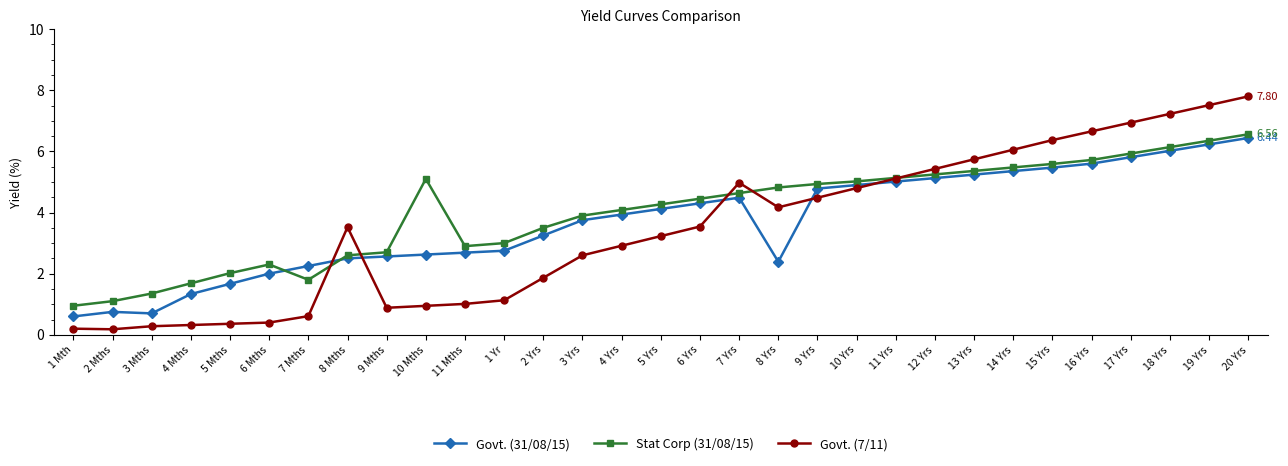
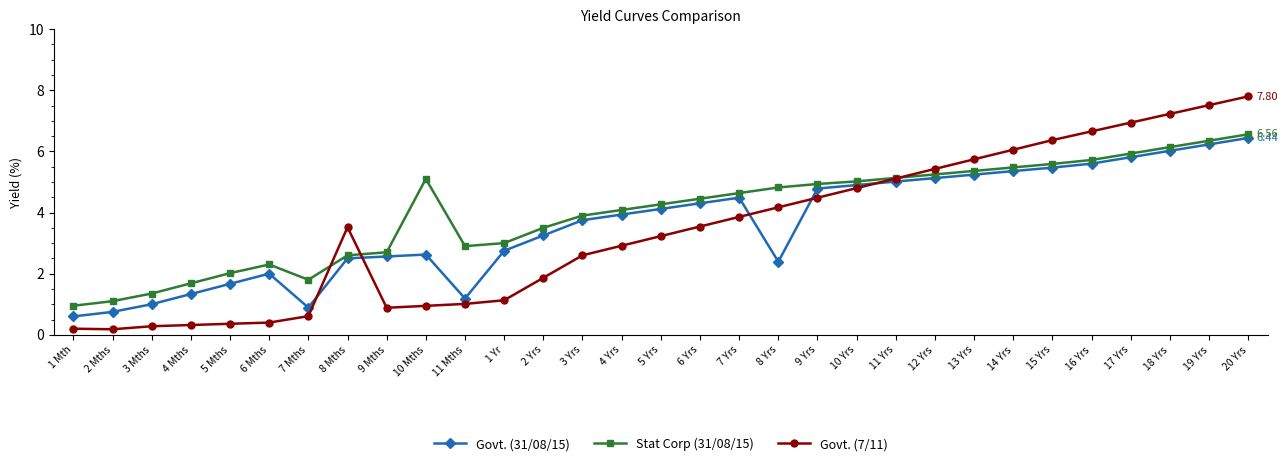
  {
    "Govt. (31/08/15)": {
      "1 Mth": 0.6,
      "2 Mths": 0.8,
-     "3 Mths": 0.7,
+     "3 Mths": 1.0,
      "4 Mths": 1.3,
      "5 Mths": 1.7,
      "6 Mths": 2.0,
-     "7 Mths": 2.3,
+     "7 Mths": 0.9,
      "8 Mths": 2.5,
      "9 Mths": 2.6,
      "10 Mths": 2.6,
-     "11 Mths": 2.7,
+     "11 Mths": 1.2,
      "1 Yr": 2.8,
      "2 Yrs": 3.3,
      "3 Yrs": 3.8,
      "4 Yrs": 3.9,
      "5 Yrs": 4.1,
      "6 Yrs": 4.3,
      "7 Yrs": 4.5,
      "8 Yrs": 2.4,
      "9 Yrs": 4.8,
      "10 Yrs": 4.9,
      "11 Yrs": 5.0,
      "12 Yrs": 5.1,
      "13 Yrs": 5.2,
      "14 Yrs": 5.4,
      "15 Yrs": 5.5,
      "16 Yrs": 5.6,
      "17 Yrs": 5.8,
      "18 Yrs": 6.0,
      "19 Yrs": 6.2
    },
    "Stat Corp (31/08/15)": {
      "1 Mth": 1.0,
      "2 Mths": 1.1,
      "3 Mths": 1.4,
      "4 Mths": 1.7,
      "5 Mths": 2.0,
      "6 Mths": 2.3,
      "7 Mths": 1.8,
      "8 Mths": 2.6,
      "9 Mths": 2.7,
      "10 Mths": 5.1,
      "11 Mths": 2.9,
      "1 Yr": 3.0,
      "2 Yrs": 3.5,
      "3 Yrs": 3.9,
      "4 Yrs": 4.1,
      "5 Yrs": 4.3,
      "6 Yrs": 4.5,
      "7 Yrs": 4.6,
      "8 Yrs": 4.8,
      "9 Yrs": 4.9,
      "10 Yrs": 5.0,
      "12 Yrs": 5.2,
      "13 Yrs": 5.4,
      "14 Yrs": 5.5,
      "15 Yrs": 5.6,
      "16 Yrs": 5.7,
      "17 Yrs": 5.9,
      "18 Yrs": 6.1,
      "19 Yrs": 6.4
    },
    "Govt. (7/11)": {
      "1 Mth": 0.2,
      "2 Mths": 0.2,
      "3 Mths": 0.3,
      "4 Mths": 0.3,
      "5 Mths": 0.4,
      "6 Mths": 0.4,
      "7 Mths": 0.6,
      "8 Mths": 3.5,
      "9 Mths": 0.9,
      "10 Mths": 0.9,
      "11 Mths": 1.0,
      "1 Yr": 1.1,
      "2 Yrs": 1.9,
      "3 Yrs": 2.6,
      "4 Yrs": 2.9,
      "5 Yrs": 3.2,
      "6 Yrs": 3.5,
-     "7 Yrs": 5.0,
+     "7 Yrs": 3.9,
      "8 Yrs": 4.2,
      "9 Yrs": 4.5,
      "10 Yrs": 4.8,
      "12 Yrs": 5.4,
      "13 Yrs": 5.7,
      "14 Yrs": 6.1,
      "15 Yrs": 6.4,
      "16 Yrs": 6.7,
      "17 Yrs": 6.9,
      "18 Yrs": 7.2,
      "19 Yrs": 7.5
    }
  }
